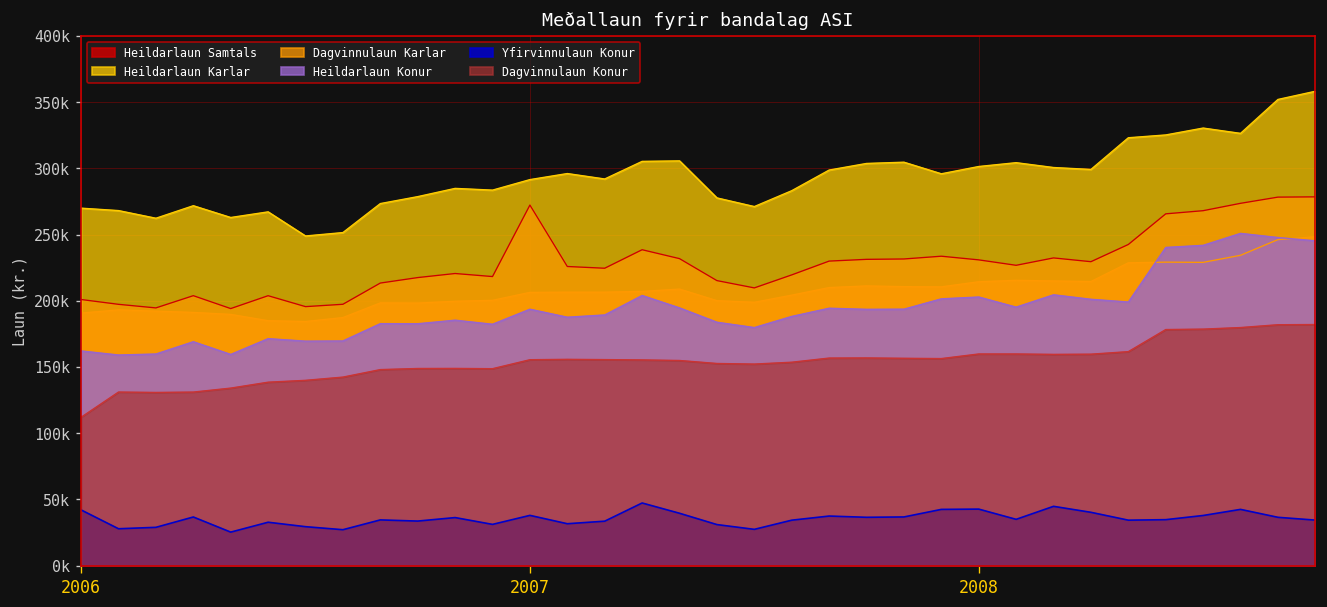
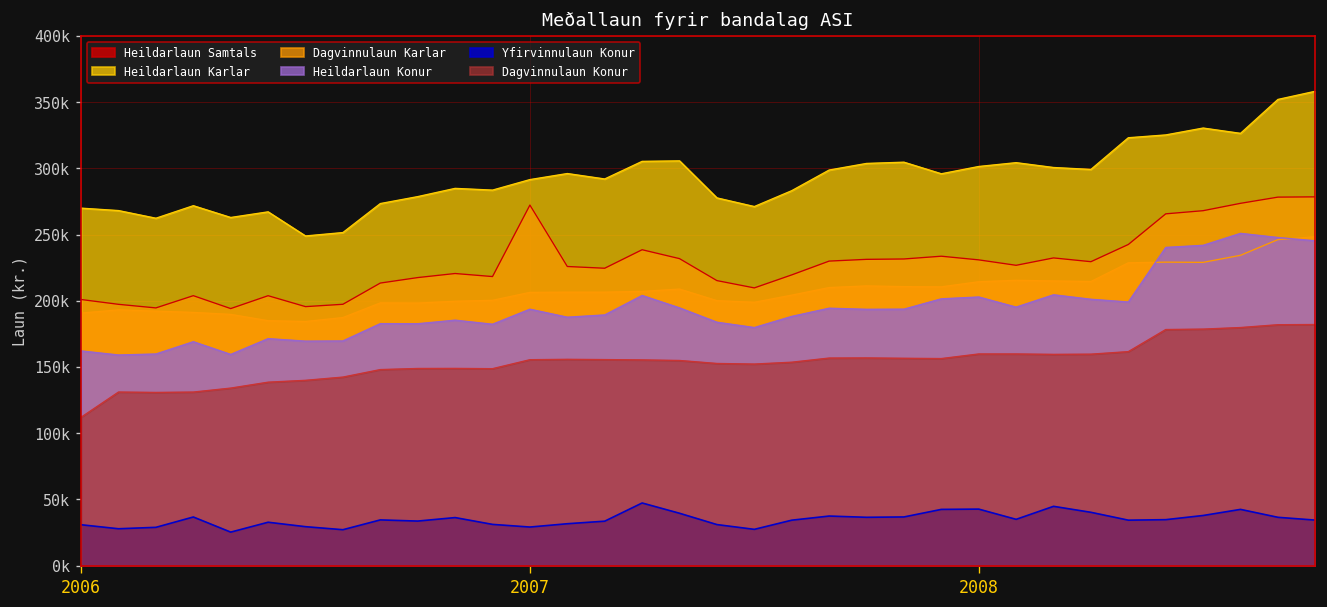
  {
    "Heildarlaun Samtals": {
      "2006": 201000,
      "2007": 272000,
      "2008": 231000
    },
    "Heildarlaun Konur": {
      "2006": 162000,
      "2007": 194000,
      "2008": 203000
    },
    "Yfirvinnulaun Konur": {
-     "2006": 42000,
-     "2007": 38000,
+     "2006": 31000,
+     "2007": 29000,
      "2008": 43000
    },
    "Dagvinnulaun Konur": {
      "2006": 112000,
      "2007": 156000,
      "2008": 160000
    }
  }
